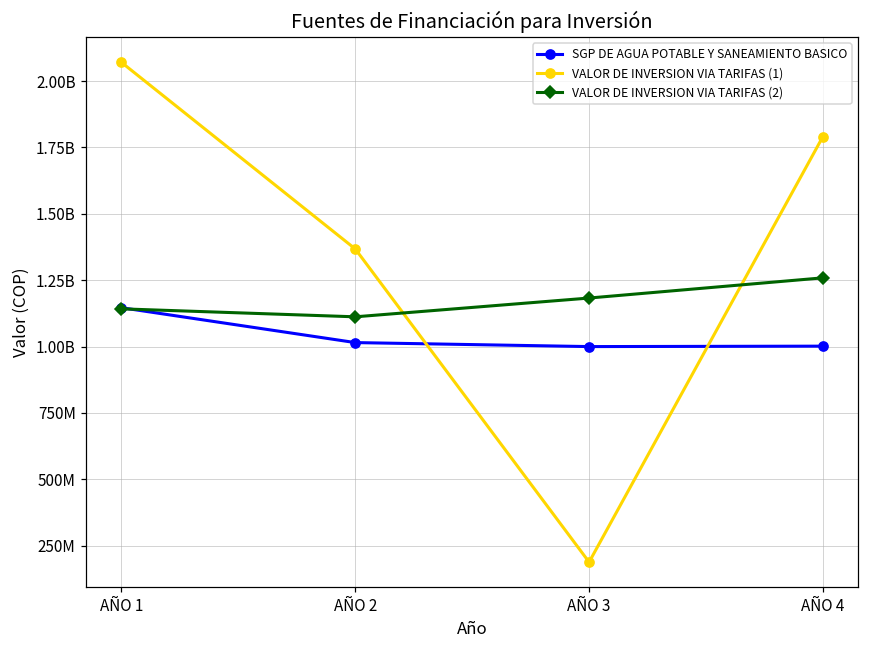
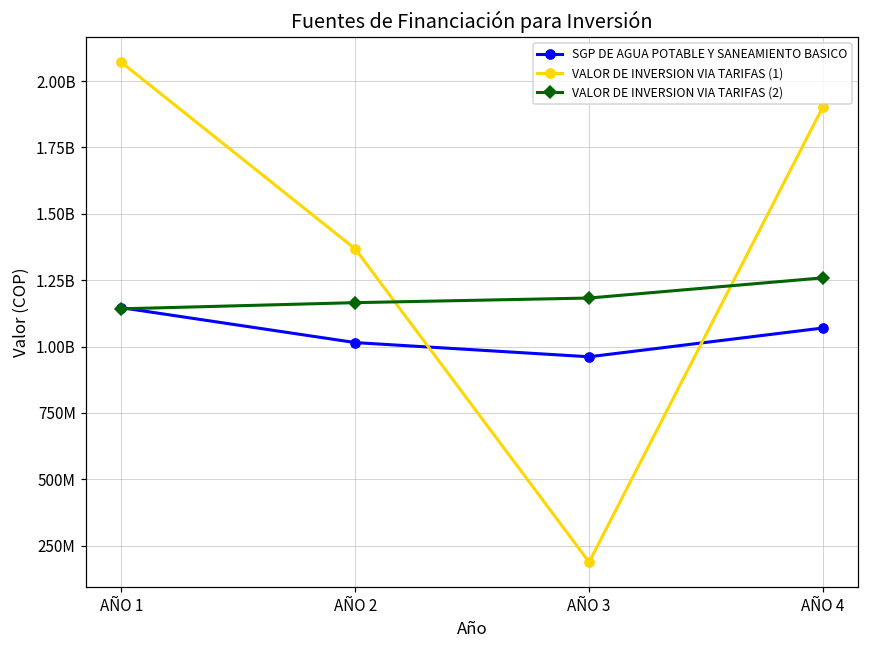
  {
    "SGP DE AGUA POTABLE Y SANEAMIENTO BASICO": {
      "AÑO 2": 1020000000,
-     "AÑO 3": 1000000000,
-     "AÑO 4": 1000000000
+     "AÑO 3": 960000000,
+     "AÑO 4": 1070000000
    },
    "VALOR DE INVERSION VIA TARIFAS (1)": {
      "AÑO 1": 2070000000,
      "AÑO 2": 1370000000,
      "AÑO 3": 190000000,
-     "AÑO 4": 1790000000
+     "AÑO 4": 1900000000
    },
    "VALOR DE INVERSION VIA TARIFAS (2)": {
-     "AÑO 2": 1110000000,
+     "AÑO 2": 1170000000,
      "AÑO 3": 1180000000,
      "AÑO 4": 1260000000
    }
  }
